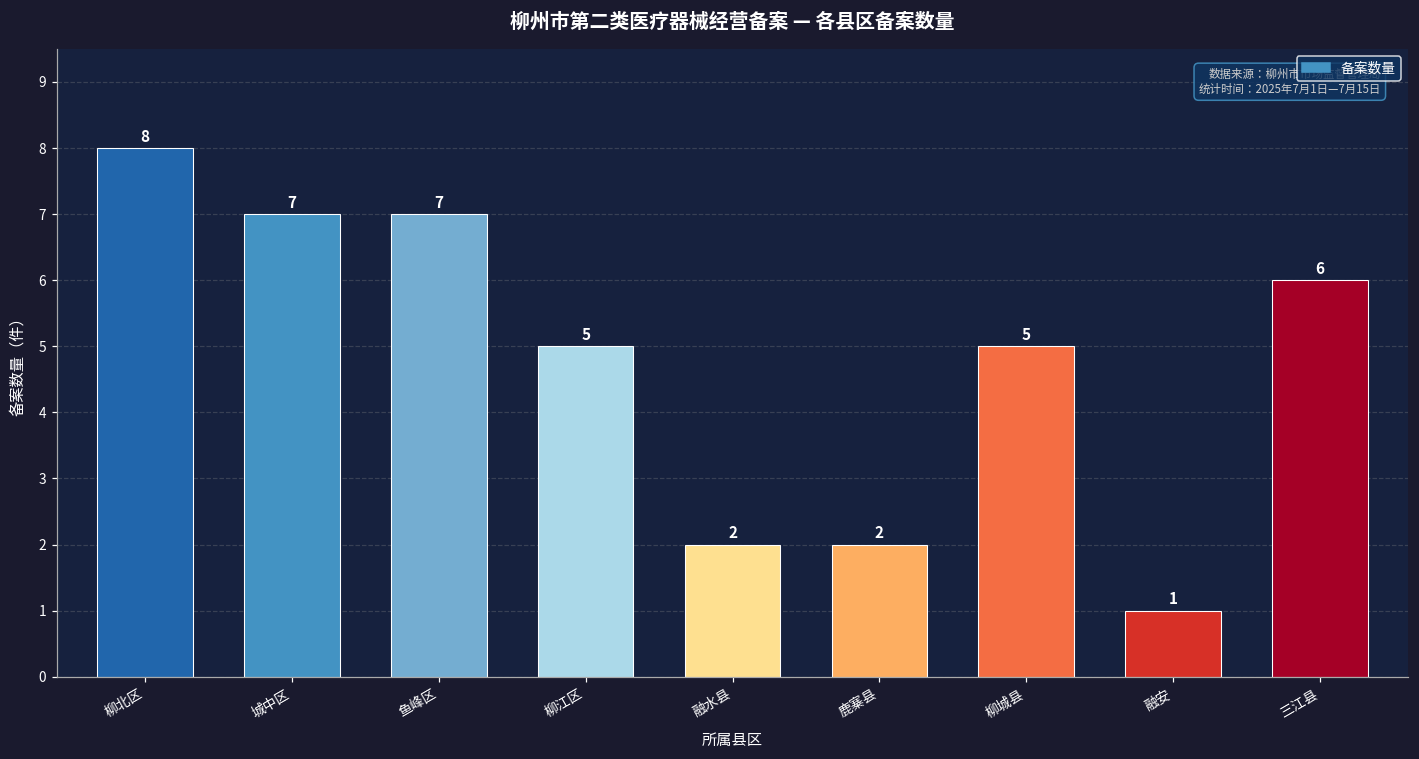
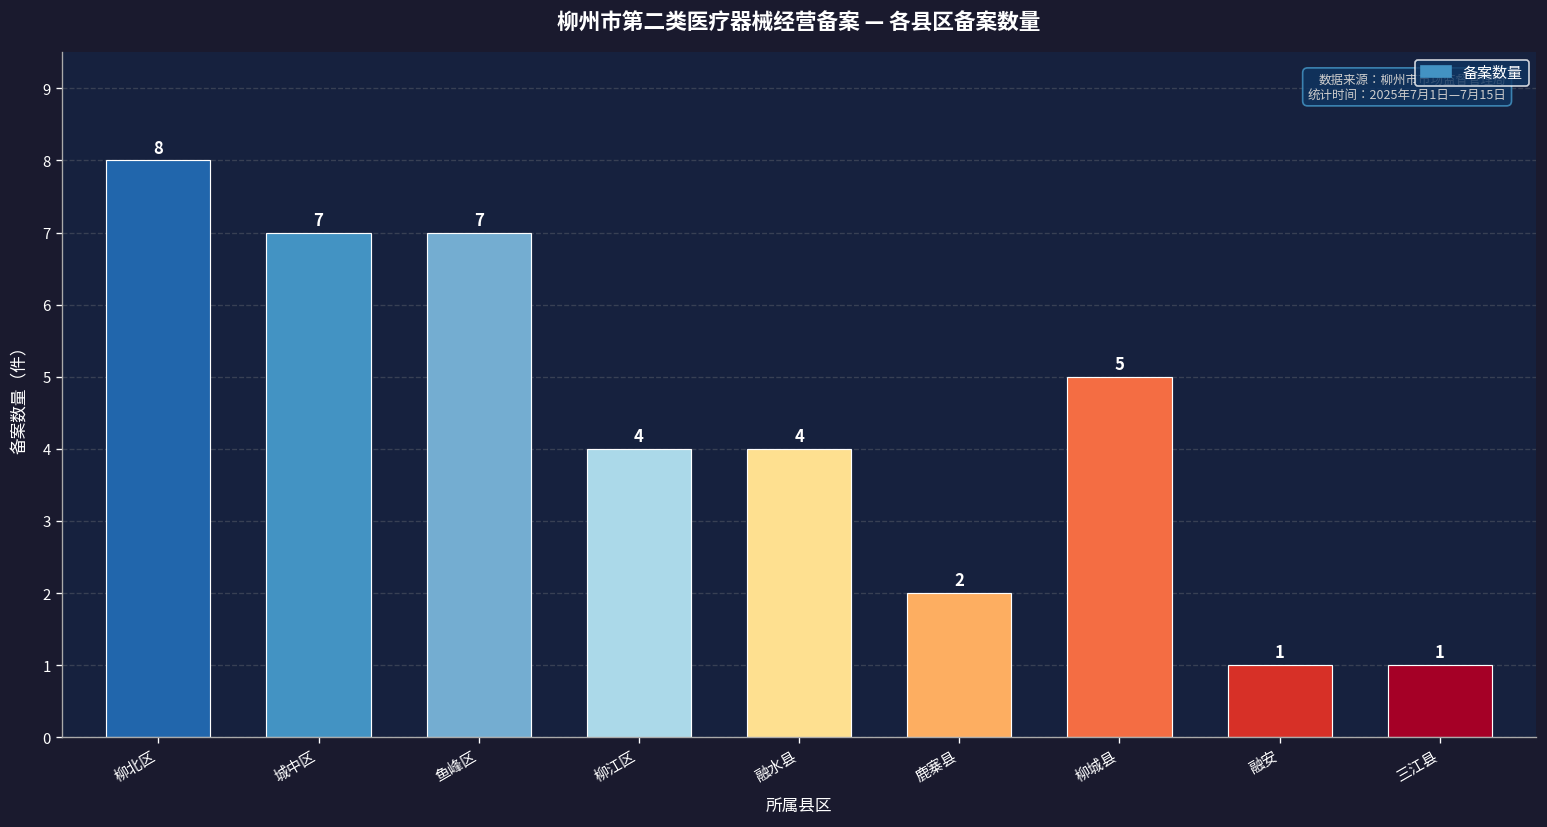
  {
    "柳北区": 8,
    "城中区": 7,
    "鱼峰区": 7,
-   "柳江区": 5,
-   "融水县": 2,
+   "柳江区": 4,
+   "融水县": 4,
    "鹿寨县": 2,
    "柳城县": 5,
    "融安": 1,
-   "三江县": 6
+   "三江县": 1
  }
